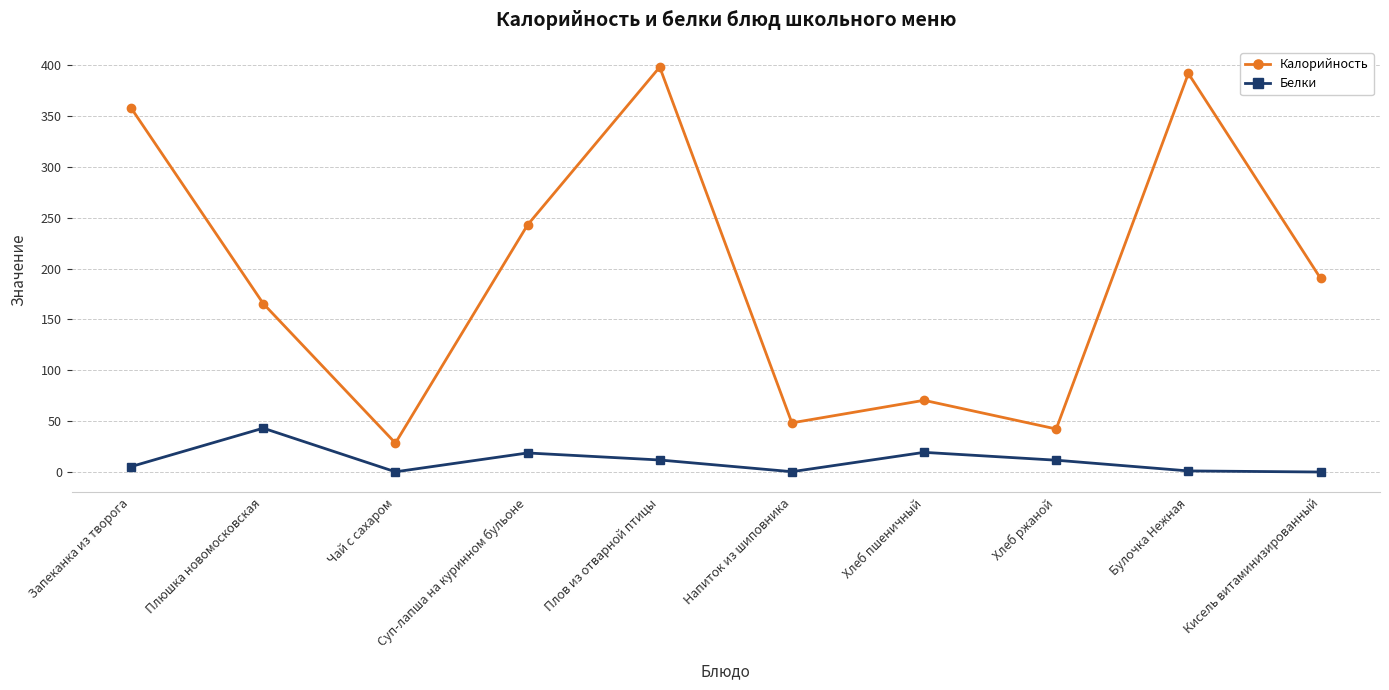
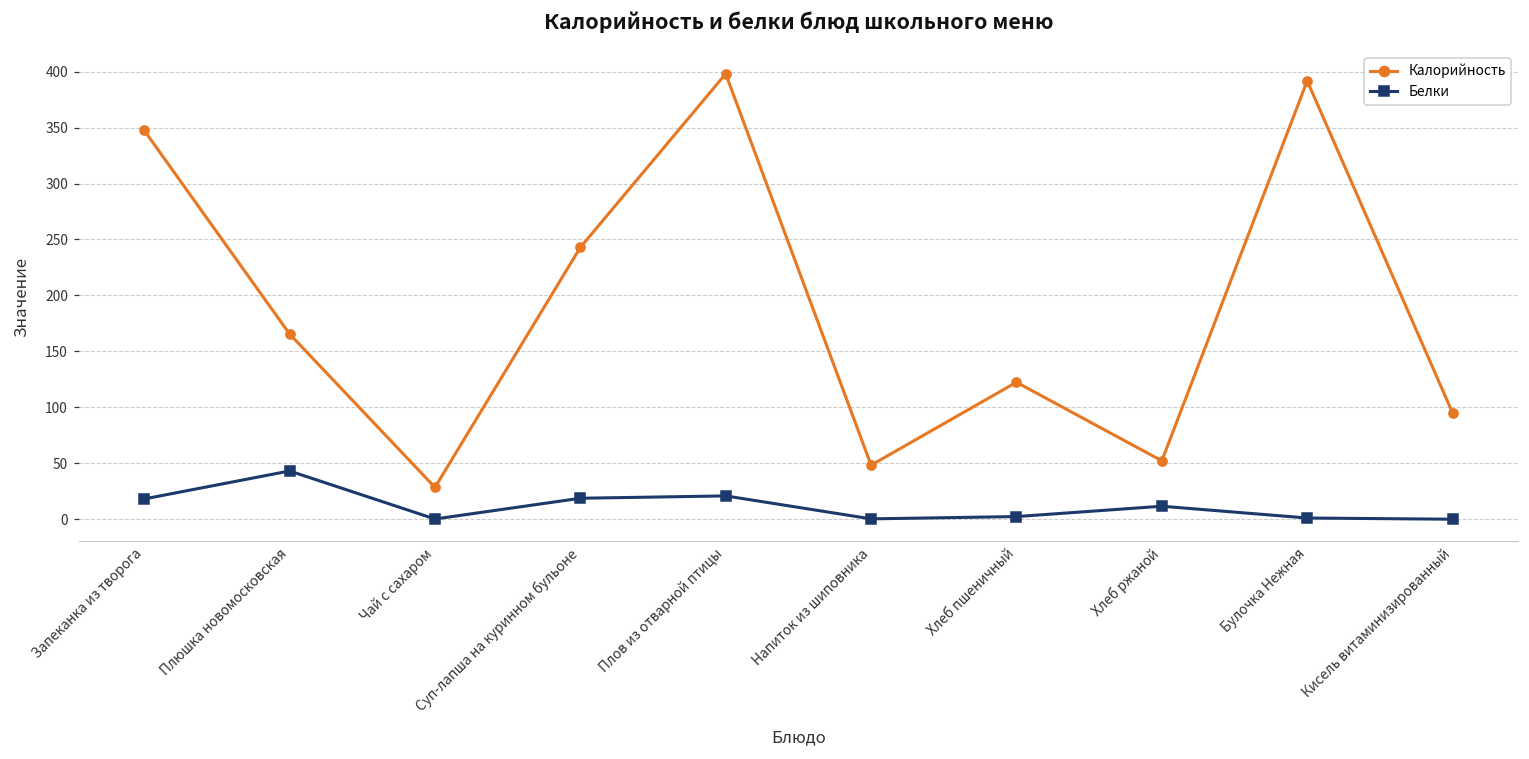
  {
    "Калорийность": {
-     "Запеканка из творога": 358,
+     "Запеканка из творога": 347,
      "Плюшка новомосковская": 166,
      "Чай с сахаром": 28,
      "Суп-лапша на куринном бульоне": 243,
      "Плов из отварной птицы": 398,
      "Напиток из шиповника": 48,
-     "Хлеб пшеничный": 71,
-     "Хлеб ржаной": 42,
+     "Хлеб пшеничный": 122,
+     "Хлеб ржаной": 52,
      "Булочка Нежная": 392,
-     "Кисель витаминизированный": 190
+     "Кисель витаминизированный": 95
    },
    "Белки": {
-     "Запеканка из творога": 5,
+     "Запеканка из творога": 18,
      "Плюшка новомосковская": 43,
      "Чай с сахаром": 0,
      "Суп-лапша на куринном бульоне": 19,
-     "Плов из отварной птицы": 12,
+     "Плов из отварной птицы": 21,
      "Напиток из шиповника": 0,
-     "Хлеб пшеничный": 19,
+     "Хлеб пшеничный": 2,
      "Хлеб ржаной": 12,
      "Булочка Нежная": 1,
      "Кисель витаминизированный": 0
    }
  }
